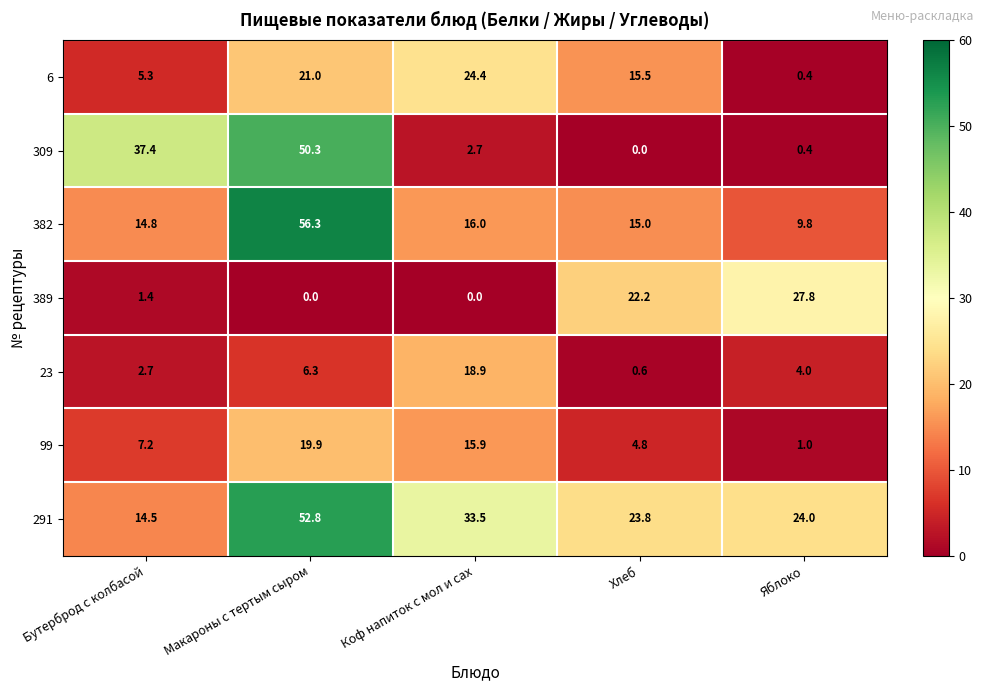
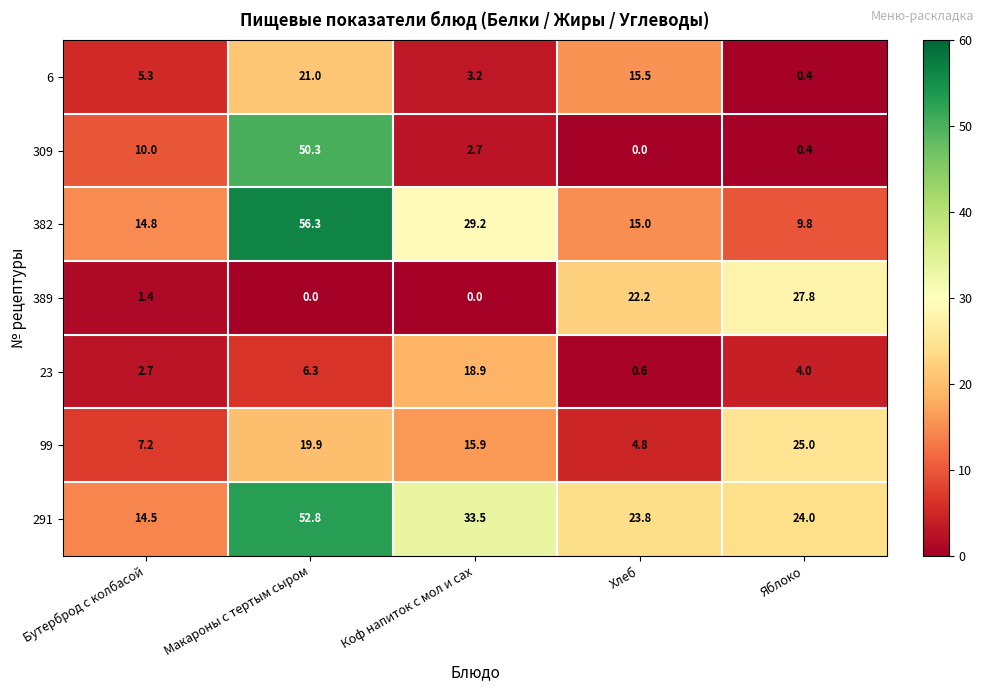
  {
    "6": {
      "Бутерброд с колбасой": 5.3,
      "Макароны с тертым сыром": 21.0,
-     "Коф напиток с мол и сах": 24.4,
+     "Коф напиток с мол и сах": 3.2,
      "Хлеб": 15.5,
      "Яблоко": 0.4
    },
    "309": {
-     "Бутерброд с колбасой": 37.4,
+     "Бутерброд с колбасой": 10.0,
      "Макароны с тертым сыром": 50.3,
      "Коф напиток с мол и сах": 2.7,
      "Хлеб": 0.0,
      "Яблоко": 0.4
    },
    "382": {
      "Бутерброд с колбасой": 14.8,
      "Макароны с тертым сыром": 56.3,
-     "Коф напиток с мол и сах": 16.0,
+     "Коф напиток с мол и сах": 29.2,
      "Хлеб": 15.0,
      "Яблоко": 9.8
    },
    "389": {
      "Бутерброд с колбасой": 1.4,
      "Макароны с тертым сыром": 0.0,
      "Коф напиток с мол и сах": 0.0,
      "Хлеб": 22.2,
      "Яблоко": 27.8
    },
    "23": {
      "Бутерброд с колбасой": 2.7,
      "Макароны с тертым сыром": 6.3,
      "Коф напиток с мол и сах": 18.9,
      "Хлеб": 0.6,
      "Яблоко": 4.0
    },
    "99": {
      "Бутерброд с колбасой": 7.2,
      "Макароны с тертым сыром": 19.9,
      "Коф напиток с мол и сах": 15.9,
      "Хлеб": 4.8,
-     "Яблоко": 1.0
+     "Яблоко": 25.0
    },
    "291": {
      "Бутерброд с колбасой": 14.5,
      "Макароны с тертым сыром": 52.8,
      "Коф напиток с мол и сах": 33.5,
      "Хлеб": 23.8,
      "Яблоко": 24.0
    }
  }
